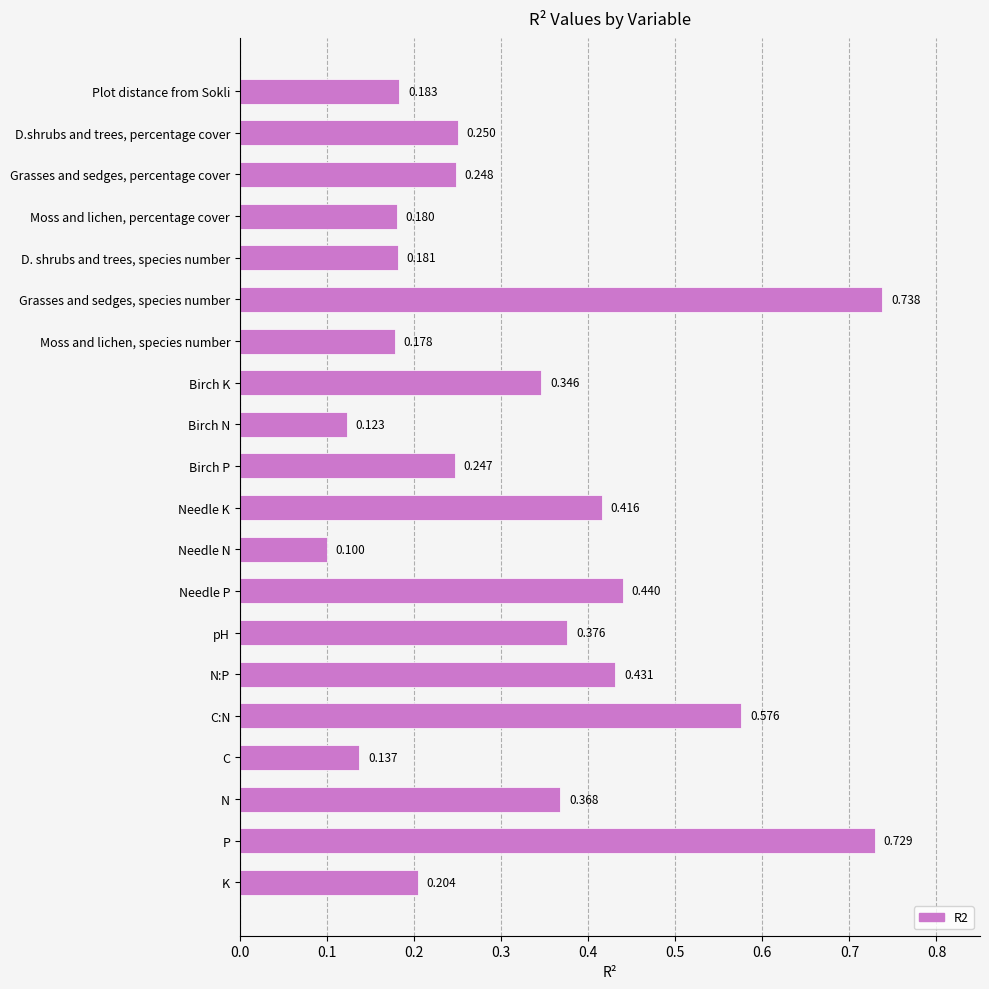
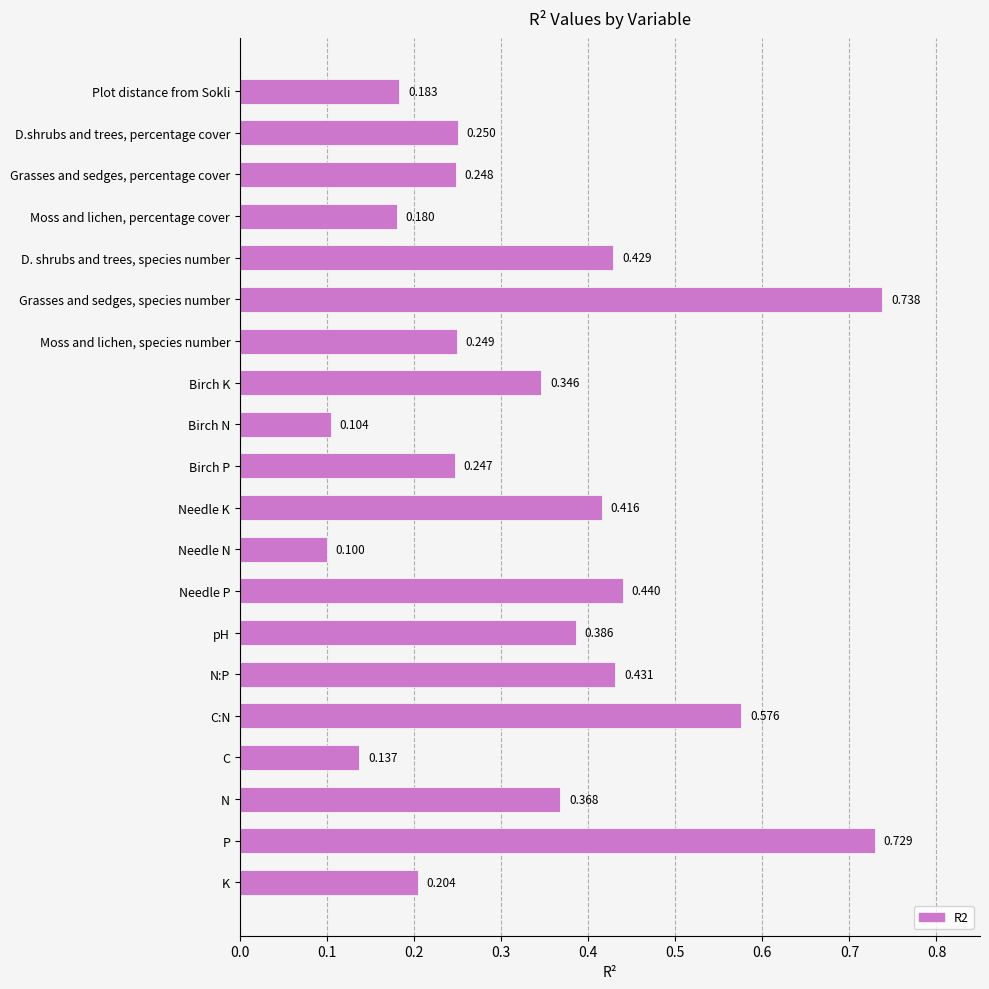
  {
    "Plot distance from Sokli": 0.183,
    "D.shrubs and trees, percentage cover": 0.250,
    "Grasses and sedges, percentage cover": 0.248,
    "Moss and lichen, percentage cover": 0.180,
-   "D. shrubs and trees, species number": 0.181,
+   "D. shrubs and trees, species number": 0.429,
    "Grasses and sedges, species number": 0.738,
-   "Moss and lichen, species number": 0.178,
+   "Moss and lichen, species number": 0.249,
    "Birch K": 0.346,
-   "Birch N": 0.123,
+   "Birch N": 0.104,
    "Birch P": 0.247,
    "Needle K": 0.416,
    "Needle N": 0.100,
    "Needle P": 0.440,
-   "pH": 0.376,
+   "pH": 0.386,
    "N:P": 0.431,
    "C:N": 0.576,
    "C": 0.137,
    "N": 0.368,
    "P": 0.729,
    "K": 0.204
  }
